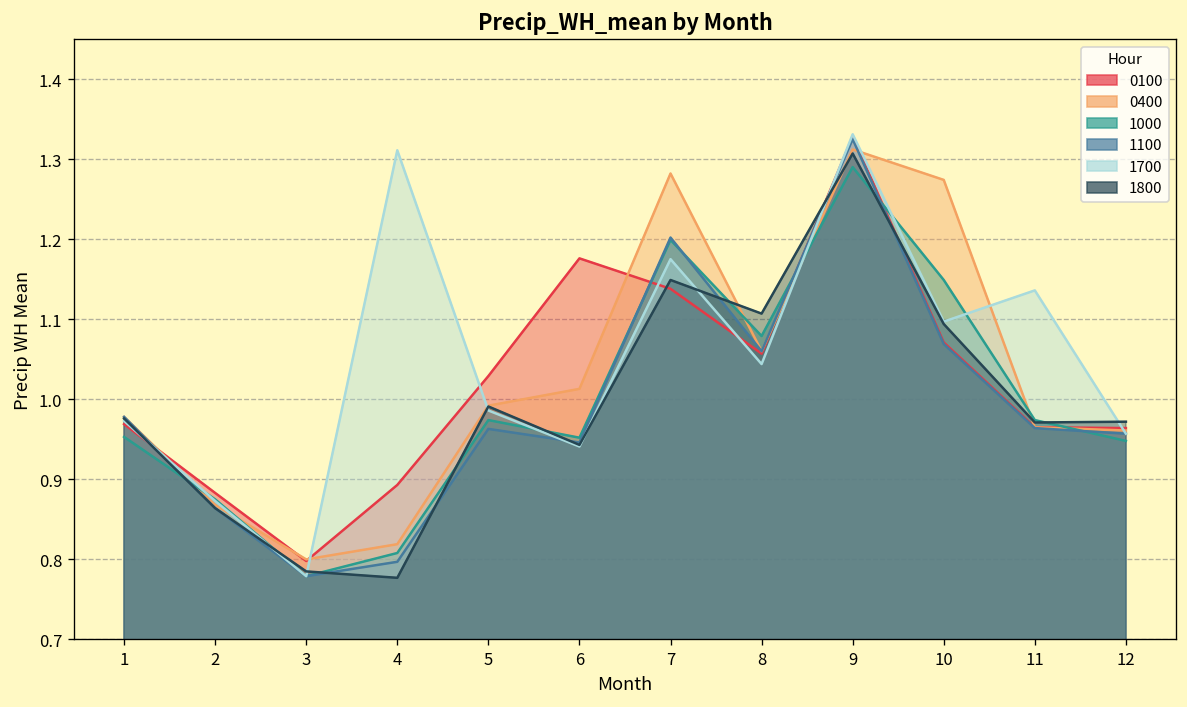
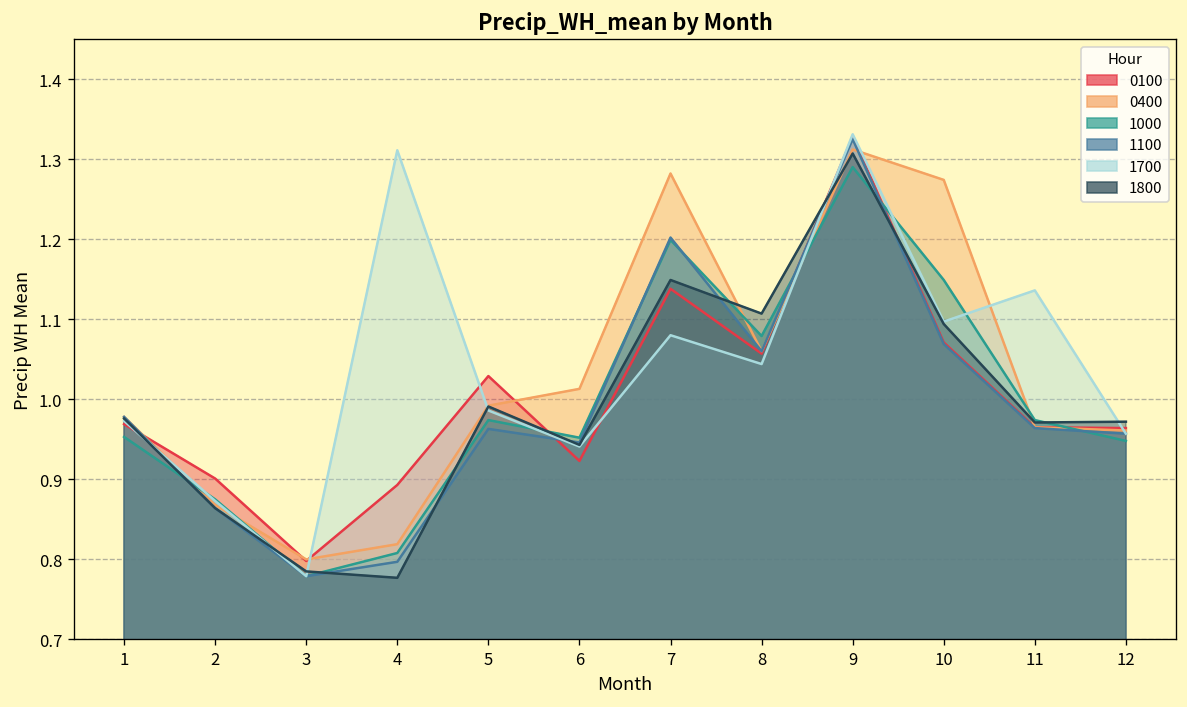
  {
    "0100": {
      "1": 0.97,
-     "2": 0.88,
+     "2": 0.90,
      "4": 0.89,
      "5": 1.03,
-     "6": 1.18,
+     "6": 0.92,
      "7": 1.14
    },
    "0400": {
      "2": 0.87,
      "4": 0.82,
      "6": 1.01,
      "7": 1.28,
      "9": 1.31,
      "10": 1.27
    },
    "1700": {
      "4": 1.31,
      "5": 0.99,
-     "7": 1.18,
+     "7": 1.08,
      "8": 1.04,
      "11": 1.14
    }
  }
